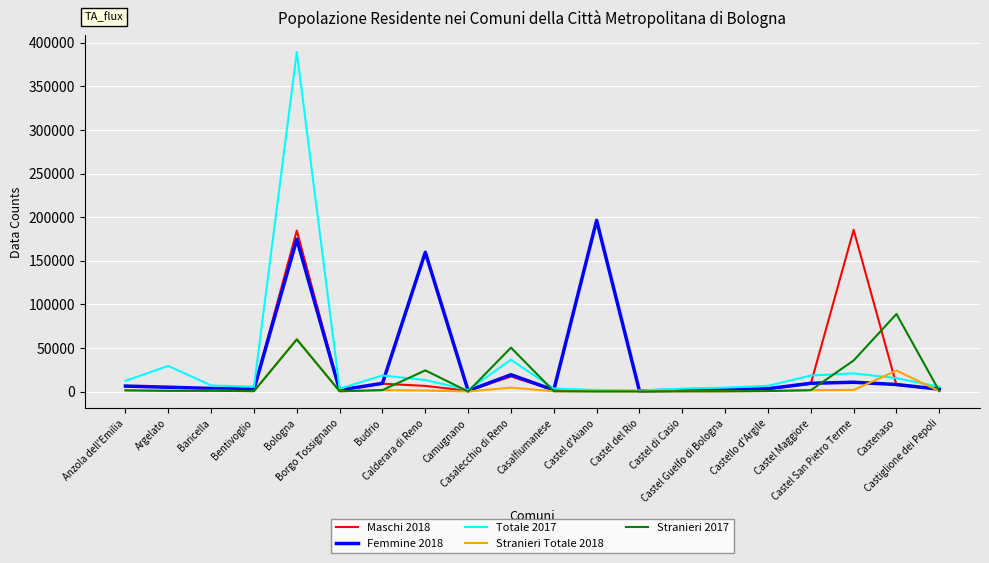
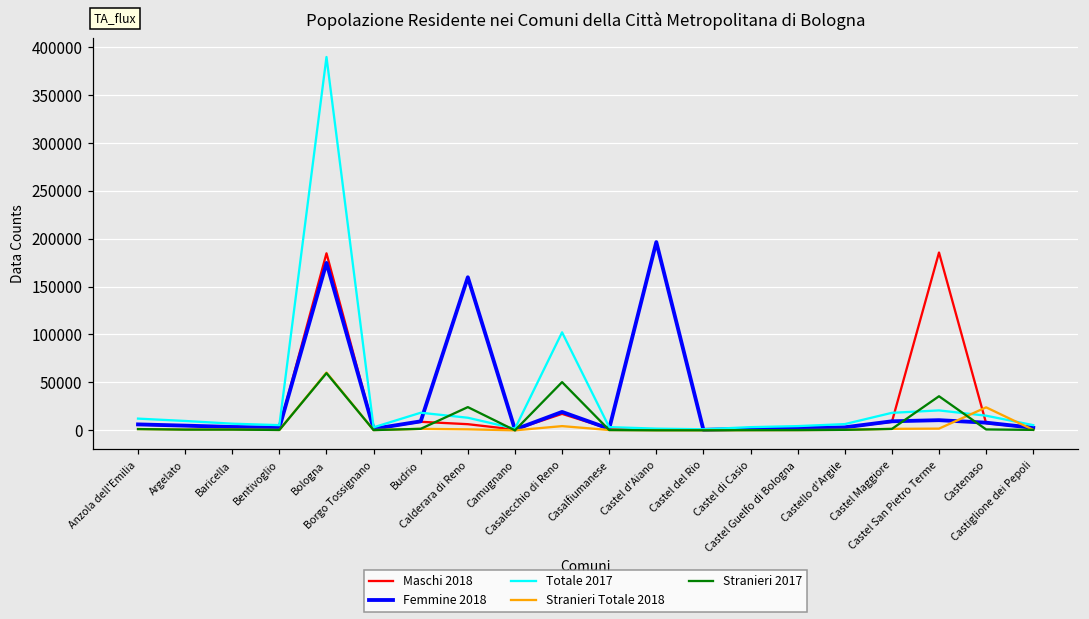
  {
    "Maschi 2018": {
      "Bologna": 180000,
      "Calderara di Reno": 10000,
      "Castel San Pietro Terme": 190000
    },
    "Femmine 2018": {
      "Bologna": 170000,
      "Calderara di Reno": 160000,
      "Castel d'Aiano": 200000,
      "Castel San Pietro Terme": 10000
    },
    "Totale 2017": {
      "Anzola dell'Emilia": 10000,
-     "Argelato": 30000,
+     "Argelato": 10000,
      "Baricella": 10000,
      "Bologna": 390000,
      "Budrio": 20000,
      "Calderara di Reno": 10000,
-     "Casalecchio di Reno": 40000,
+     "Casalecchio di Reno": 100000,
      "Castello d'Argile": 10000,
      "Castel Maggiore": 20000,
      "Castel San Pietro Terme": 20000,
      "Castenaso": 20000
    },
    "Stranieri Totale 2018": {
      "Calderara di Reno": 0,
      "Casalecchio di Reno": 0,
      "Castel San Pietro Terme": 0,
      "Castenaso": 20000
    },
    "Stranieri 2017": {
      "Calderara di Reno": 20000,
      "Casalecchio di Reno": 50000,
      "Castel San Pietro Terme": 40000,
-     "Castenaso": 90000
+     "Castenaso": 0
    }
  }
